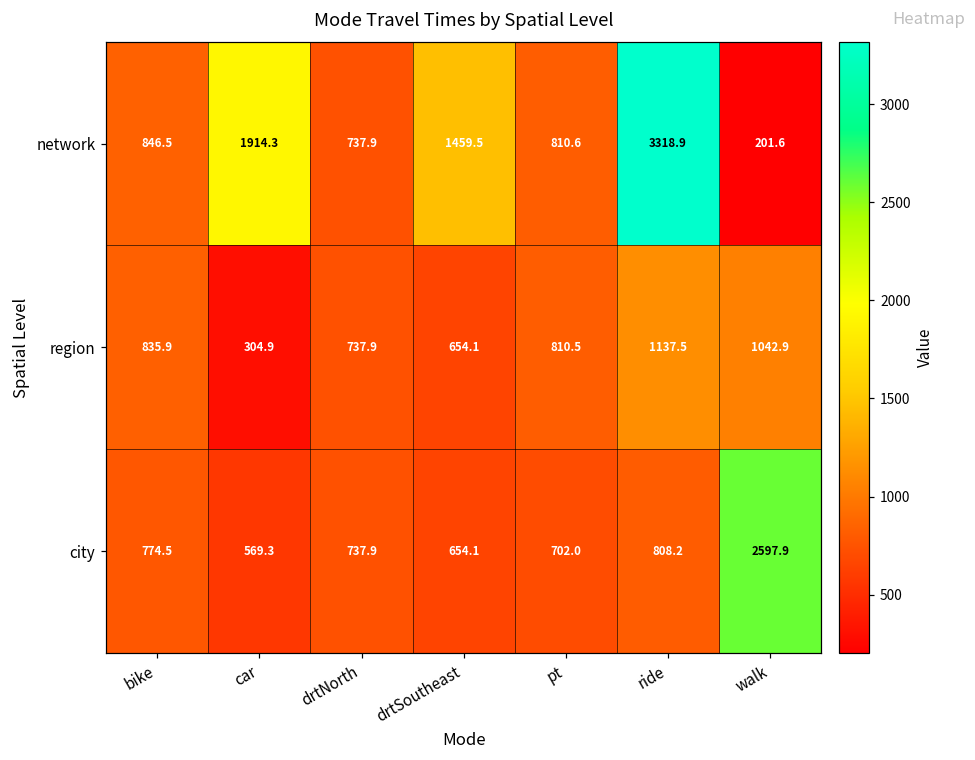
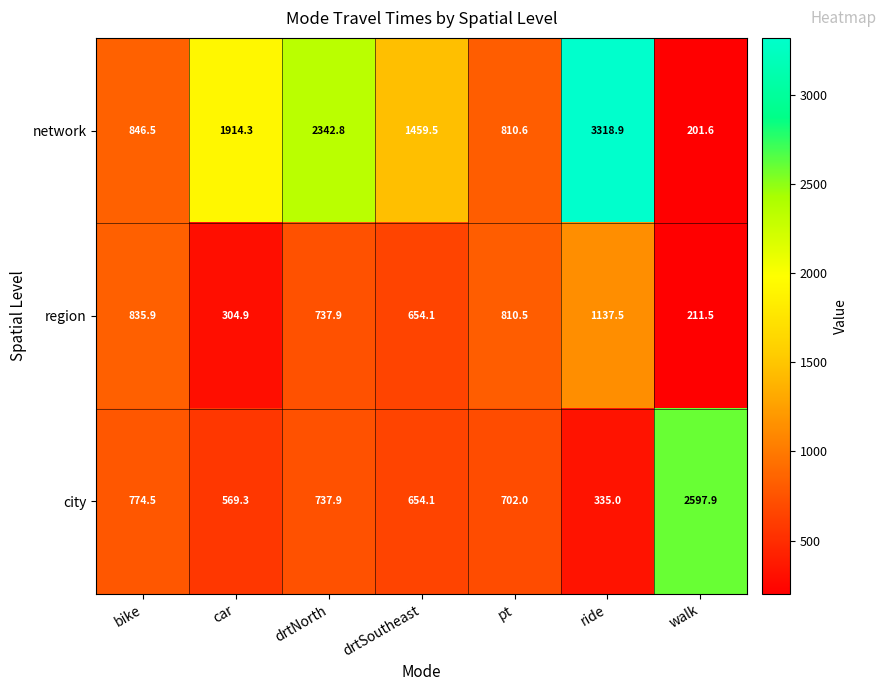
  {
    "network": {
      "bike": 846.5,
      "car": 1914.3,
-     "drtNorth": 737.9,
+     "drtNorth": 2342.8,
      "drtSoutheast": 1459.5,
      "pt": 810.6,
      "ride": 3318.9,
      "walk": 201.6
    },
    "region": {
      "bike": 835.9,
      "car": 304.9,
      "drtNorth": 737.9,
      "drtSoutheast": 654.1,
      "pt": 810.5,
      "ride": 1137.5,
-     "walk": 1042.9
+     "walk": 211.5
    },
    "city": {
      "bike": 774.5,
      "car": 569.3,
      "drtNorth": 737.9,
      "drtSoutheast": 654.1,
      "pt": 702.0,
-     "ride": 808.2,
+     "ride": 335.0,
      "walk": 2597.9
    }
  }
